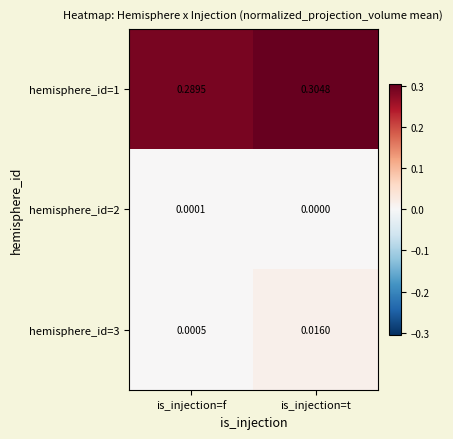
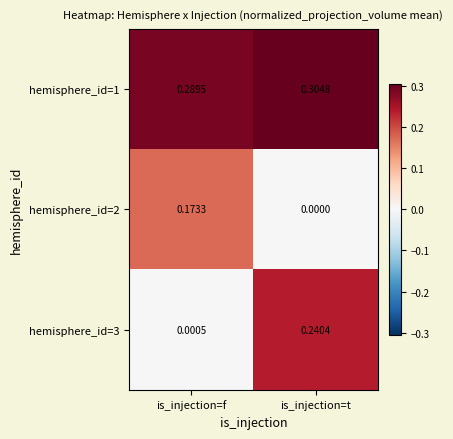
  {
    "hemisphere_id=1": {
      "is_injection=f": 0.2895,
      "is_injection=t": 0.3048
    },
    "hemisphere_id=2": {
-     "is_injection=f": 0.0001,
+     "is_injection=f": 0.1733,
      "is_injection=t": 0.0000
    },
    "hemisphere_id=3": {
      "is_injection=f": 0.0005,
-     "is_injection=t": 0.0160
+     "is_injection=t": 0.2404
    }
  }
